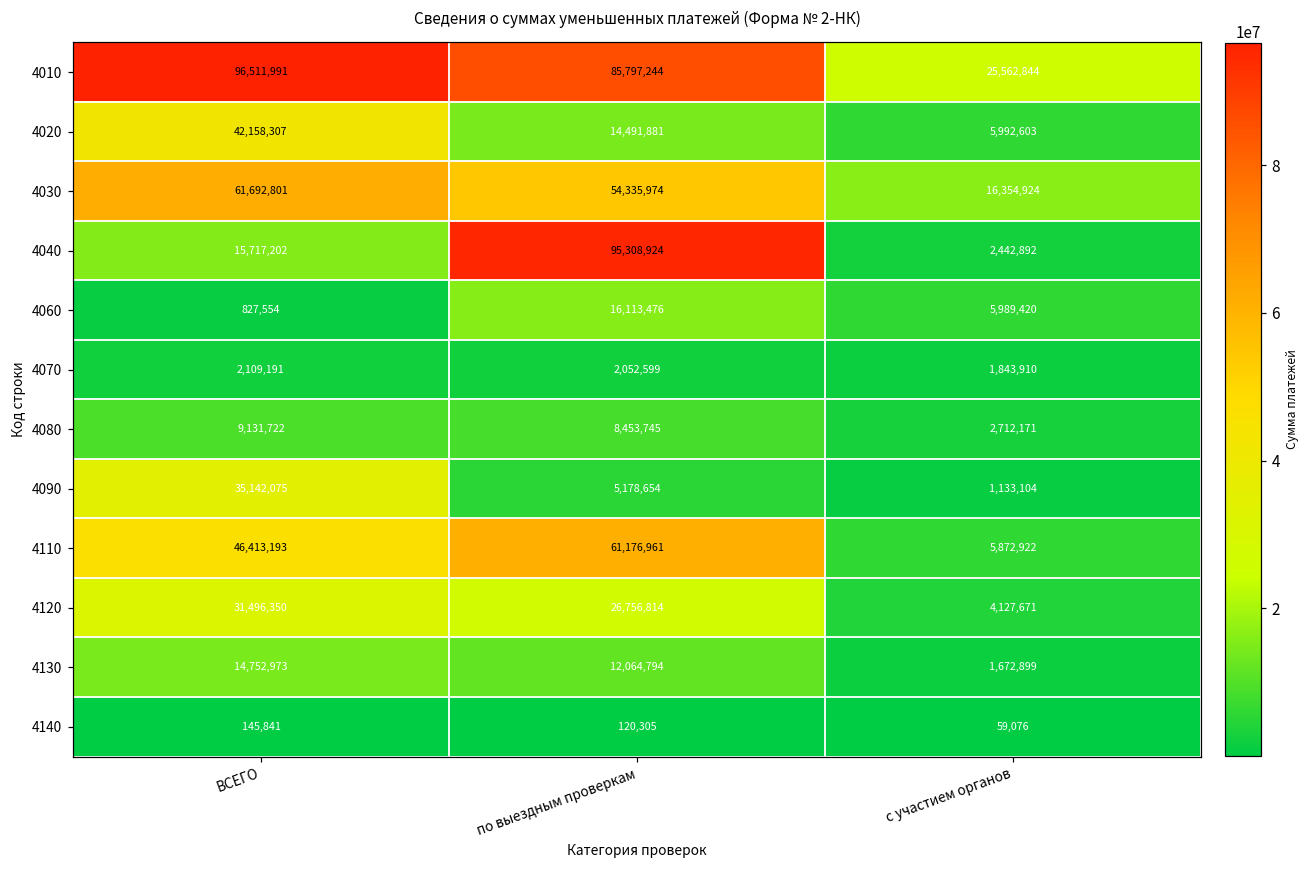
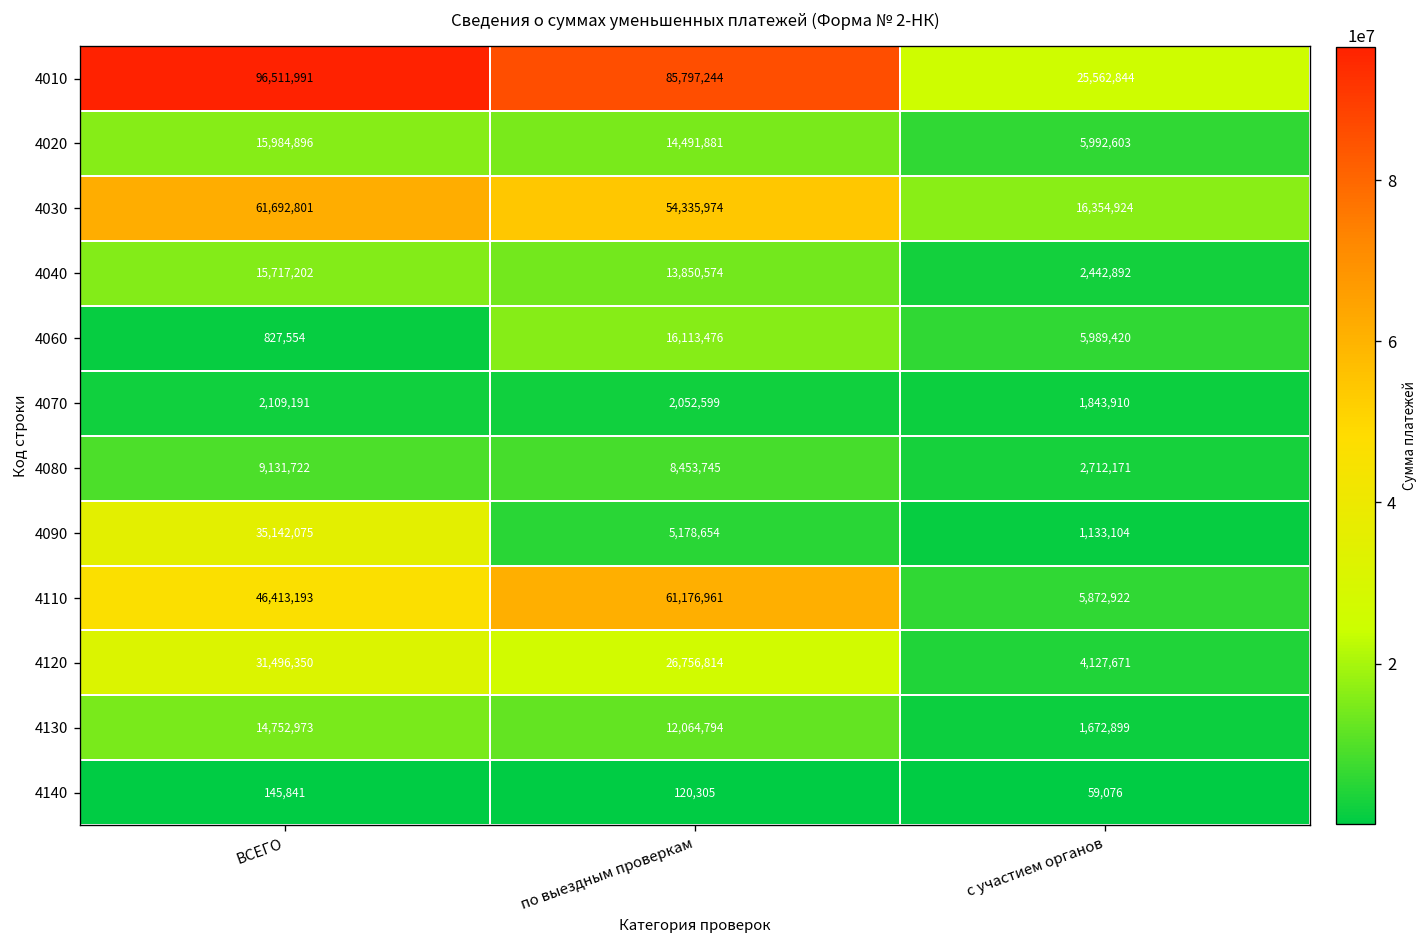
  {
    "4010": {
      "ВСЕГО": "96,511,991",
      "по выездным проверкам": "85,797,244",
      "с участием органов": "25,562,844"
    },
    "4020": {
-     "ВСЕГО": "42,158,307",
+     "ВСЕГО": "15,984,896",
      "по выездным проверкам": "14,491,881",
      "с участием органов": "5,992,603"
    },
    "4030": {
      "ВСЕГО": "61,692,801",
      "по выездным проверкам": "54,335,974",
      "с участием органов": "16,354,924"
    },
    "4040": {
      "ВСЕГО": "15,717,202",
-     "по выездным проверкам": "95,308,924",
+     "по выездным проверкам": "13,850,574",
      "с участием органов": "2,442,892"
    },
    "4060": {
      "ВСЕГО": "827,554",
      "по выездным проверкам": "16,113,476",
      "с участием органов": "5,989,420"
    },
    "4070": {
      "ВСЕГО": "2,109,191",
      "по выездным проверкам": "2,052,599",
      "с участием органов": "1,843,910"
    },
    "4080": {
      "ВСЕГО": "9,131,722",
      "по выездным проверкам": "8,453,745",
      "с участием органов": "2,712,171"
    },
    "4090": {
      "ВСЕГО": "35,142,075",
      "по выездным проверкам": "5,178,654",
      "с участием органов": "1,133,104"
    },
    "4110": {
      "ВСЕГО": "46,413,193",
      "по выездным проверкам": "61,176,961",
      "с участием органов": "5,872,922"
    },
    "4120": {
      "ВСЕГО": "31,496,350",
      "по выездным проверкам": "26,756,814",
      "с участием органов": "4,127,671"
    },
    "4130": {
      "ВСЕГО": "14,752,973",
      "по выездным проверкам": "12,064,794",
      "с участием органов": "1,672,899"
    },
    "4140": {
      "ВСЕГО": "145,841",
      "по выездным проверкам": "120,305",
      "с участием органов": "59,076"
    }
  }
